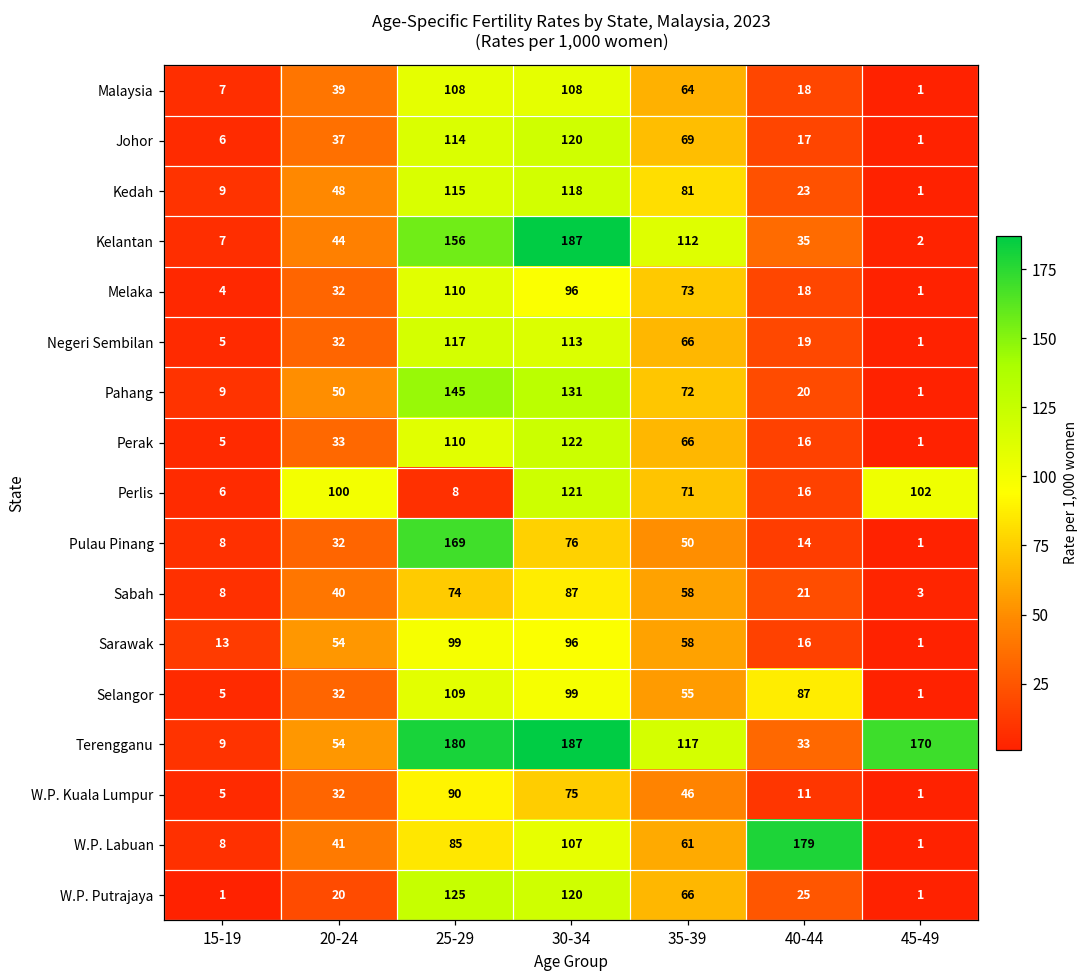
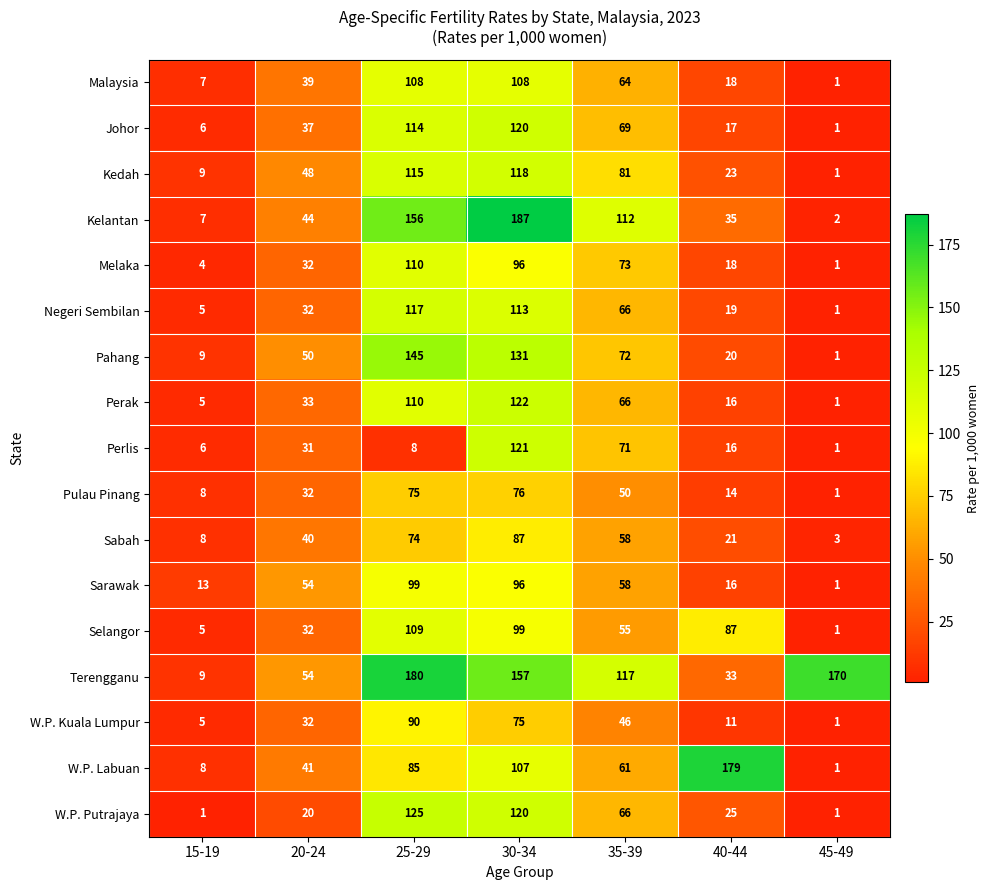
  {
    "Malaysia": {
      "15-19": 7,
      "20-24": 39,
      "25-29": 108,
      "30-34": 108,
      "35-39": 64,
      "40-44": 18,
      "45-49": 1
    },
    "Johor": {
      "15-19": 6,
      "20-24": 37,
      "25-29": 114,
      "30-34": 120,
      "35-39": 69,
      "40-44": 17,
      "45-49": 1
    },
    "Kedah": {
      "15-19": 9,
      "20-24": 48,
      "25-29": 115,
      "30-34": 118,
      "35-39": 81,
      "40-44": 23,
      "45-49": 1
    },
    "Kelantan": {
      "15-19": 7,
      "20-24": 44,
      "25-29": 156,
      "30-34": 187,
      "35-39": 112,
      "40-44": 35,
      "45-49": 2
    },
    "Melaka": {
      "15-19": 4,
      "20-24": 32,
      "25-29": 110,
      "30-34": 96,
      "35-39": 73,
      "40-44": 18,
      "45-49": 1
    },
    "Negeri Sembilan": {
      "15-19": 5,
      "20-24": 32,
      "25-29": 117,
      "30-34": 113,
      "35-39": 66,
      "40-44": 19,
      "45-49": 1
    },
    "Pahang": {
      "15-19": 9,
      "20-24": 50,
      "25-29": 145,
      "30-34": 131,
      "35-39": 72,
      "40-44": 20,
      "45-49": 1
    },
    "Perak": {
      "15-19": 5,
      "20-24": 33,
      "25-29": 110,
      "30-34": 122,
      "35-39": 66,
      "40-44": 16,
      "45-49": 1
    },
    "Perlis": {
      "15-19": 6,
-     "20-24": 100,
+     "20-24": 31,
      "25-29": 8,
      "30-34": 121,
      "35-39": 71,
      "40-44": 16,
-     "45-49": 102
+     "45-49": 1
    },
    "Pulau Pinang": {
      "15-19": 8,
      "20-24": 32,
-     "25-29": 169,
+     "25-29": 75,
      "30-34": 76,
      "35-39": 50,
      "40-44": 14,
      "45-49": 1
    },
    "Sabah": {
      "15-19": 8,
      "20-24": 40,
      "25-29": 74,
      "30-34": 87,
      "35-39": 58,
      "40-44": 21,
      "45-49": 3
    },
    "Sarawak": {
      "15-19": 13,
      "20-24": 54,
      "25-29": 99,
      "30-34": 96,
      "35-39": 58,
      "40-44": 16,
      "45-49": 1
    },
    "Selangor": {
      "15-19": 5,
      "20-24": 32,
      "25-29": 109,
      "30-34": 99,
      "35-39": 55,
      "40-44": 87,
      "45-49": 1
    },
    "Terengganu": {
      "15-19": 9,
      "20-24": 54,
      "25-29": 180,
-     "30-34": 187,
+     "30-34": 157,
      "35-39": 117,
      "40-44": 33,
      "45-49": 170
    },
    "W.P. Kuala Lumpur": {
      "15-19": 5,
      "20-24": 32,
      "25-29": 90,
      "30-34": 75,
      "35-39": 46,
      "40-44": 11,
      "45-49": 1
    },
    "W.P. Labuan": {
      "15-19": 8,
      "20-24": 41,
      "25-29": 85,
      "30-34": 107,
      "35-39": 61,
      "40-44": 179,
      "45-49": 1
    },
    "W.P. Putrajaya": {
      "15-19": 1,
      "20-24": 20,
      "25-29": 125,
      "30-34": 120,
      "35-39": 66,
      "40-44": 25,
      "45-49": 1
    }
  }
